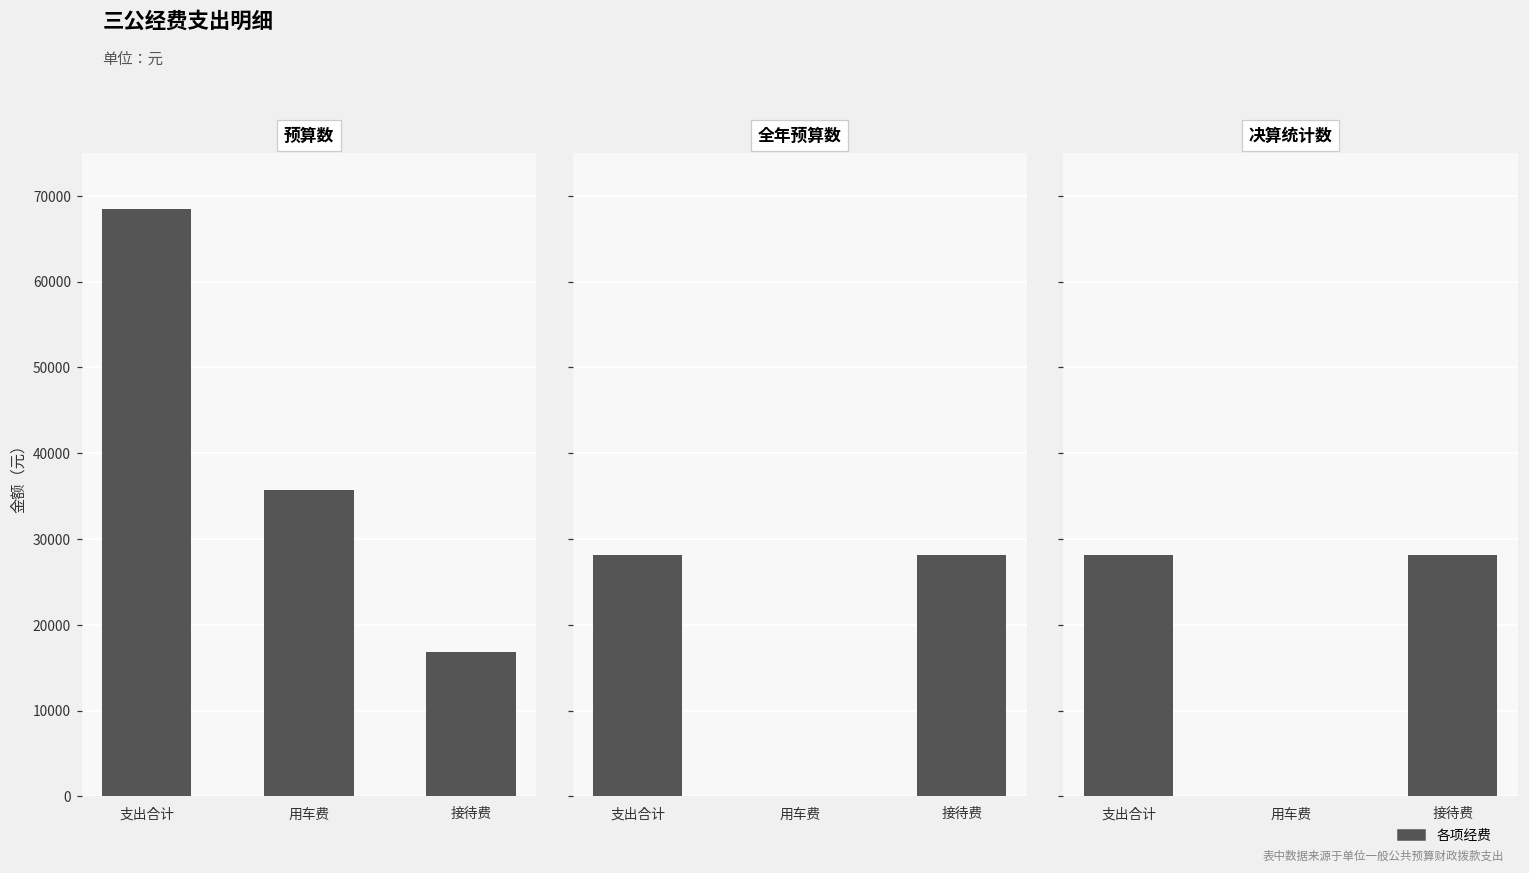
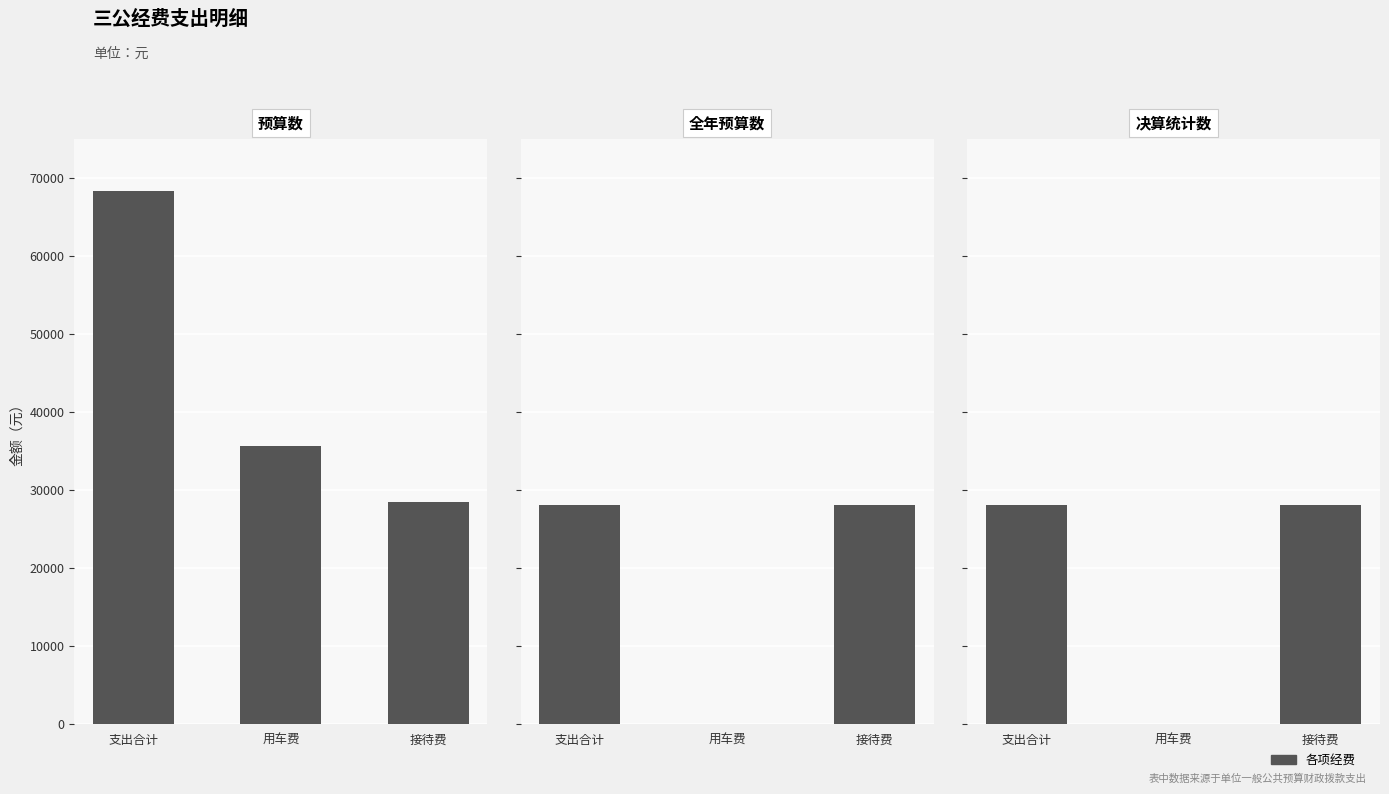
  {
    "预算数": {
      "支出合计": 68000,
      "用车费": 36000,
-     "接待费": 17000
+     "接待费": 28000
    }
  }
